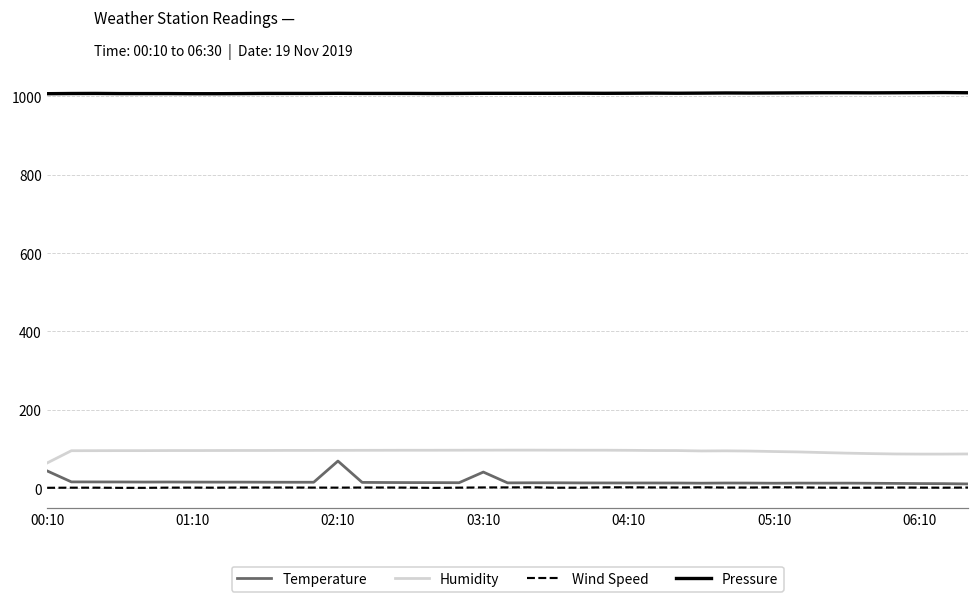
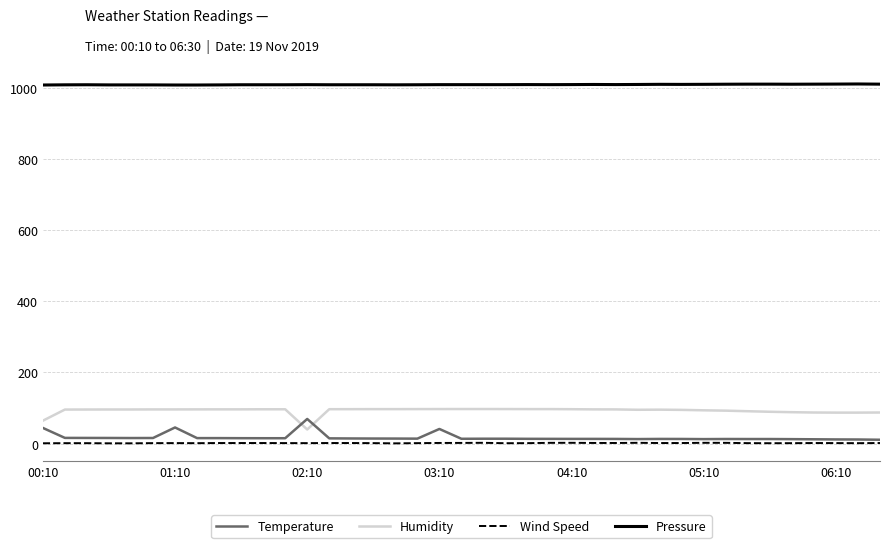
  {
    "Temperature": {
      "00:10": 40,
-     "01:10": 20,
+     "01:10": 50,
      "02:10": 70,
      "03:10": 40,
      "04:10": 10,
      "05:10": 10,
      "06:10": 10
    },
    "Humidity": {
      "00:10": 60,
      "01:10": 100,
-     "02:10": 100,
+     "02:10": 40,
      "03:10": 100,
      "04:10": 100,
      "05:10": 90,
      "06:10": 90
    }
  }
